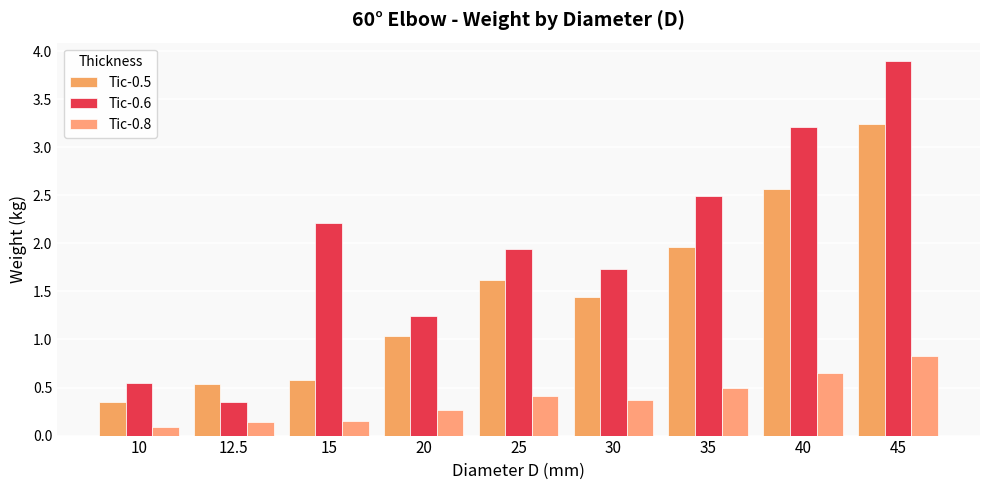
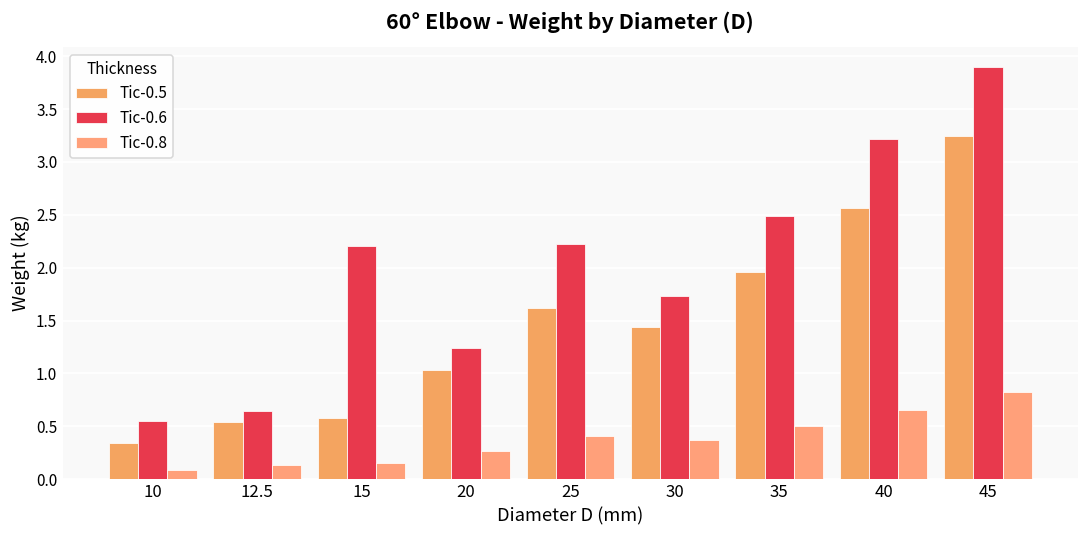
  {
    "Tic-0.6": {
      "10": 0.5,
-     "12.5": 0.3,
+     "12.5": 0.6,
      "15": 2.2,
      "20": 1.2,
-     "25": 1.9,
+     "25": 2.2,
      "30": 1.7,
      "35": 2.5,
      "40": 3.2,
      "45": 3.9
    }
  }
